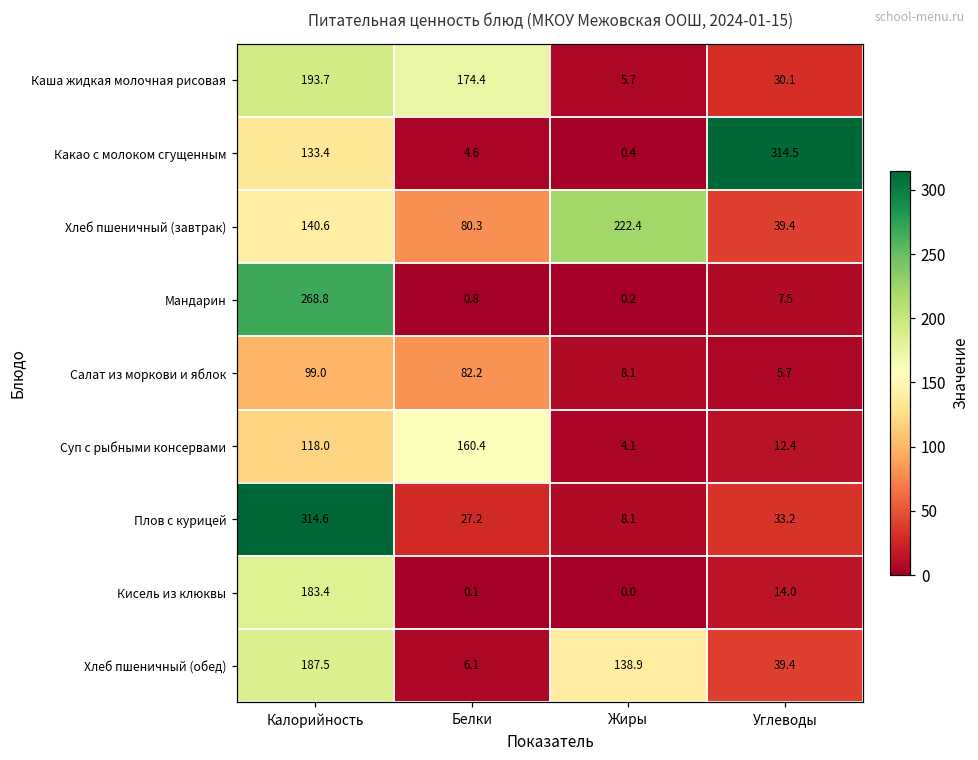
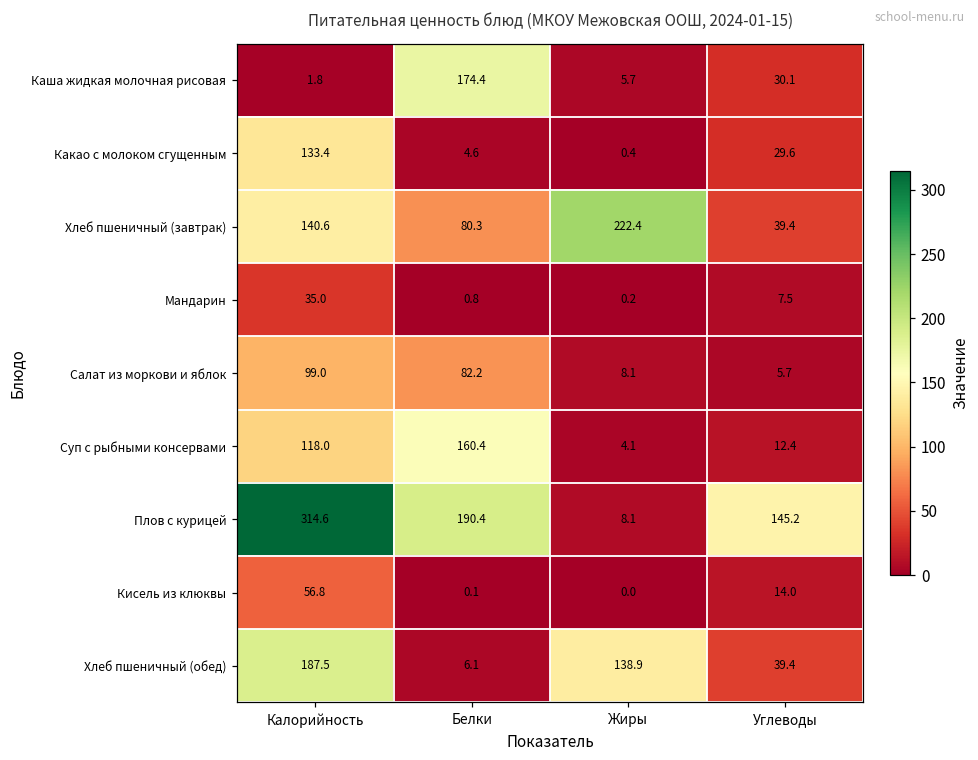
  {
    "Каша жидкая молочная рисовая": {
-     "Калорийность": 193.7,
+     "Калорийность": 1.8,
      "Белки": 174.4,
      "Жиры": 5.7,
      "Углеводы": 30.1
    },
    "Какао с молоком сгущенным": {
      "Калорийность": 133.4,
      "Белки": 4.6,
      "Жиры": 0.4,
-     "Углеводы": 314.5
+     "Углеводы": 29.6
    },
    "Хлеб пшеничный (завтрак)": {
      "Калорийность": 140.6,
      "Белки": 80.3,
      "Жиры": 222.4,
      "Углеводы": 39.4
    },
    "Мандарин": {
-     "Калорийность": 268.8,
+     "Калорийность": 35.0,
      "Белки": 0.8,
      "Жиры": 0.2,
      "Углеводы": 7.5
    },
    "Салат из моркови и яблок": {
      "Калорийность": 99.0,
      "Белки": 82.2,
      "Жиры": 8.1,
      "Углеводы": 5.7
    },
    "Суп с рыбными консервами": {
      "Калорийность": 118.0,
      "Белки": 160.4,
      "Жиры": 4.1,
      "Углеводы": 12.4
    },
    "Плов с курицей": {
      "Калорийность": 314.6,
-     "Белки": 27.2,
+     "Белки": 190.4,
      "Жиры": 8.1,
-     "Углеводы": 33.2
+     "Углеводы": 145.2
    },
    "Кисель из клюквы": {
-     "Калорийность": 183.4,
+     "Калорийность": 56.8,
      "Белки": 0.1,
      "Жиры": 0.0,
      "Углеводы": 14.0
    },
    "Хлеб пшеничный (обед)": {
      "Калорийность": 187.5,
      "Белки": 6.1,
      "Жиры": 138.9,
      "Углеводы": 39.4
    }
  }
